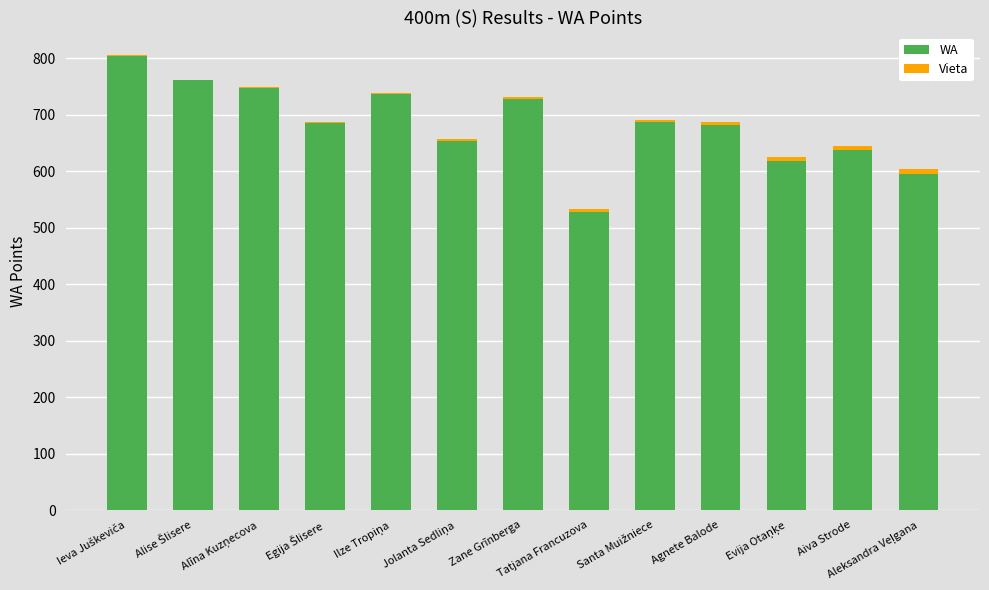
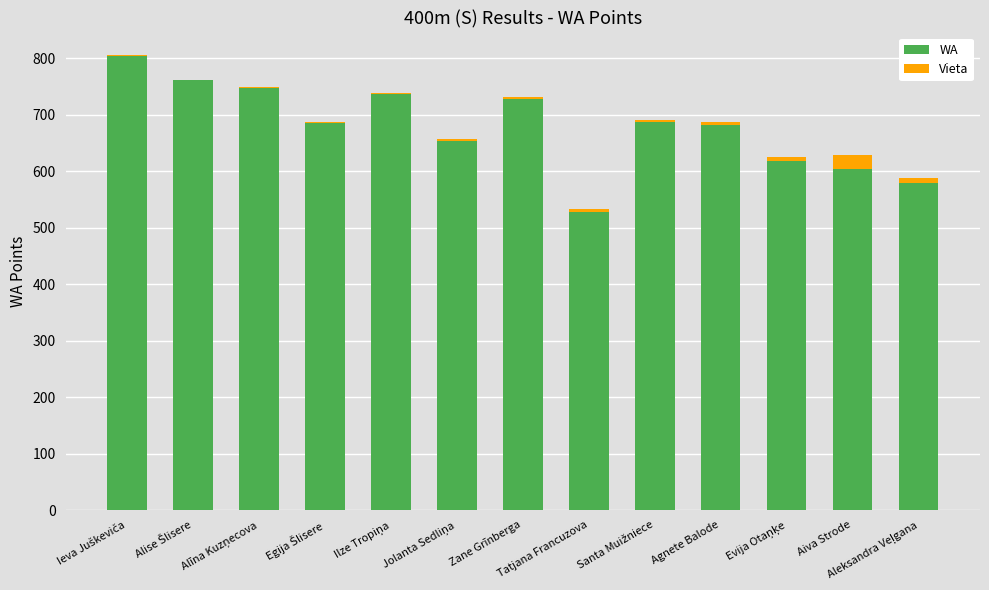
  {
    "WA": {
      "Ieva Juškeviča": 800,
      "Alise Šlisere": 760,
      "Alīna Kuzņecova": 750,
      "Egija Šlisere": 690,
      "Ilze Tropiņa": 740,
      "Jolanta Sedliņa": 650,
      "Zane Grīnberga": 730,
      "Tatjana Francuzova": 530,
      "Santa Muižniece": 690,
      "Agnete Balode": 680,
      "Evija Otaņķe": 620,
-     "Aiva Strode": 640,
-     "Aleksandra Veļgana": 590
+     "Aiva Strode": 600,
+     "Aleksandra Veļgana": 580
    },
    "Vieta": {
      "Santa Muižniece": 10,
      "Agnete Balode": 10,
      "Evija Otaņķe": 10,
-     "Aiva Strode": 10,
+     "Aiva Strode": 20,
      "Aleksandra Veļgana": 10
    }
  }
